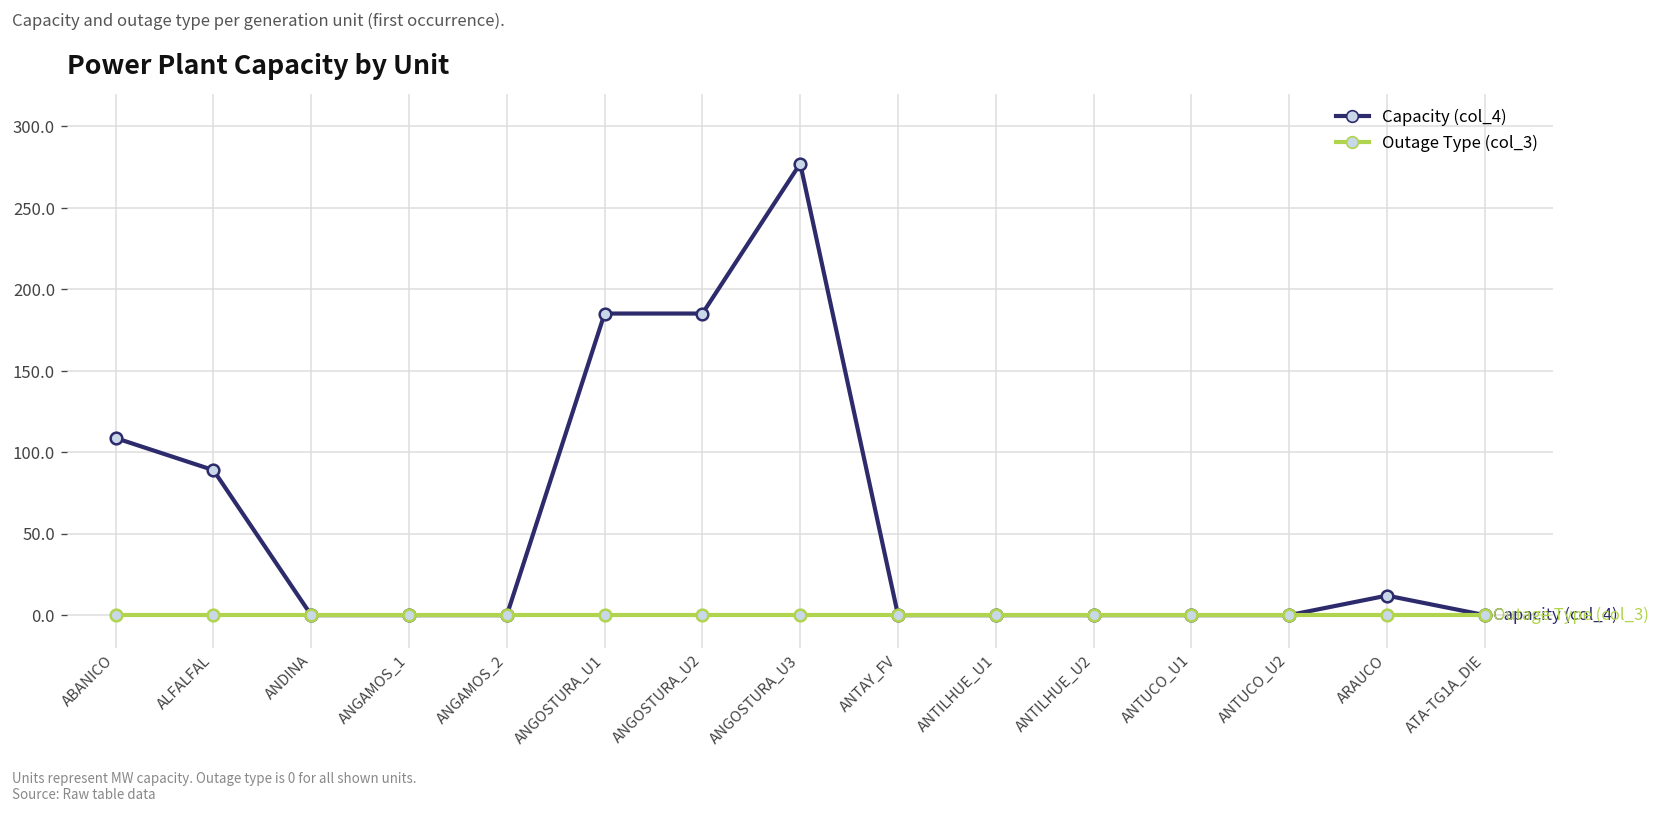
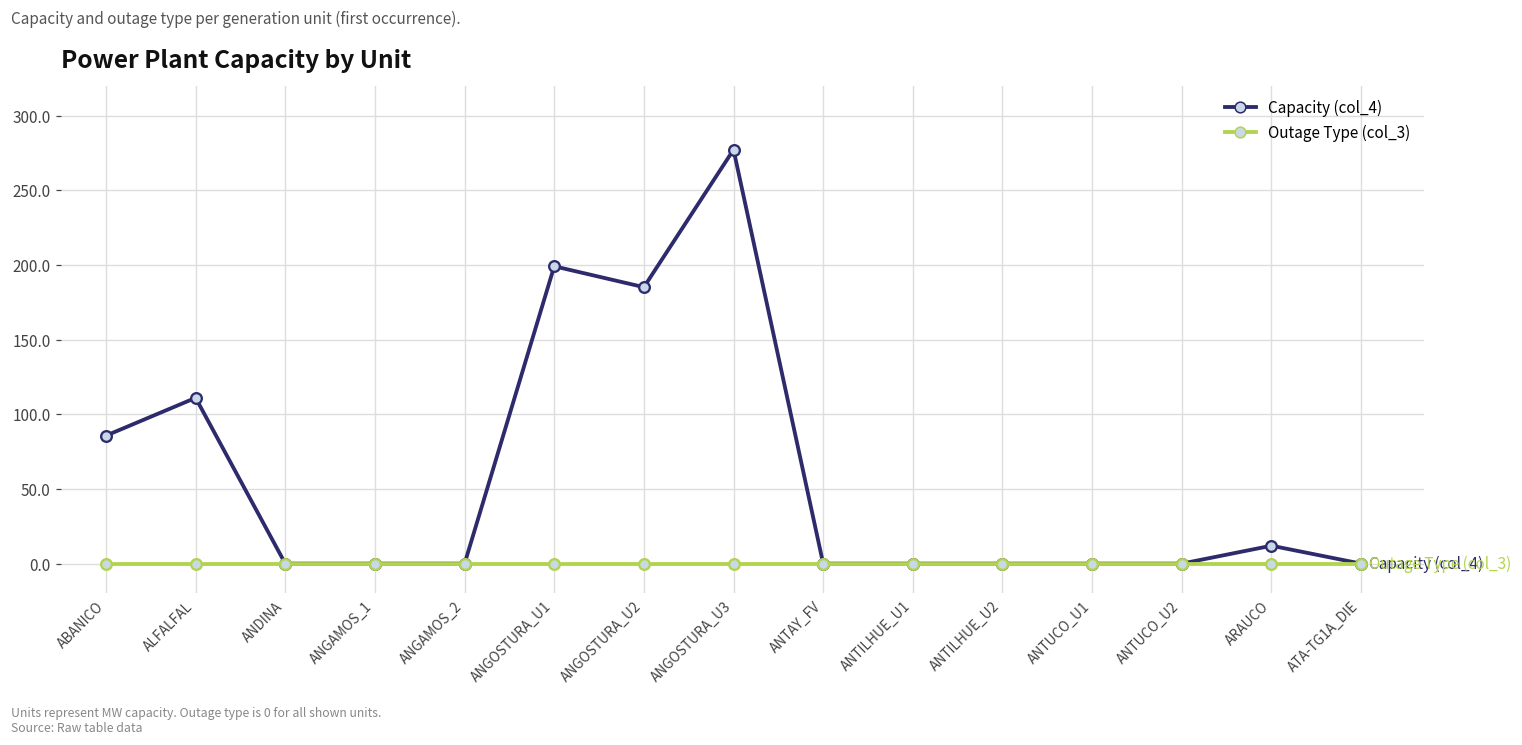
  {
    "Capacity (col_4)": {
-     "ABANICO": 109,
-     "ALFALFAL": 89,
-     "ANGOSTURA_U1": 185,
+     "ABANICO": 86,
+     "ALFALFAL": 111,
+     "ANGOSTURA_U1": 199,
      "ANGOSTURA_U2": 185,
      "ANGOSTURA_U3": 277,
      "ARAUCO": 12
    },
    "Outage Type (col_3)": {
      "ABANICO": 0,
      "ALFALFAL": 0,
      "ANGOSTURA_U1": 0,
      "ANGOSTURA_U2": 0,
      "ANGOSTURA_U3": 0,
      "ARAUCO": 0
    }
  }
